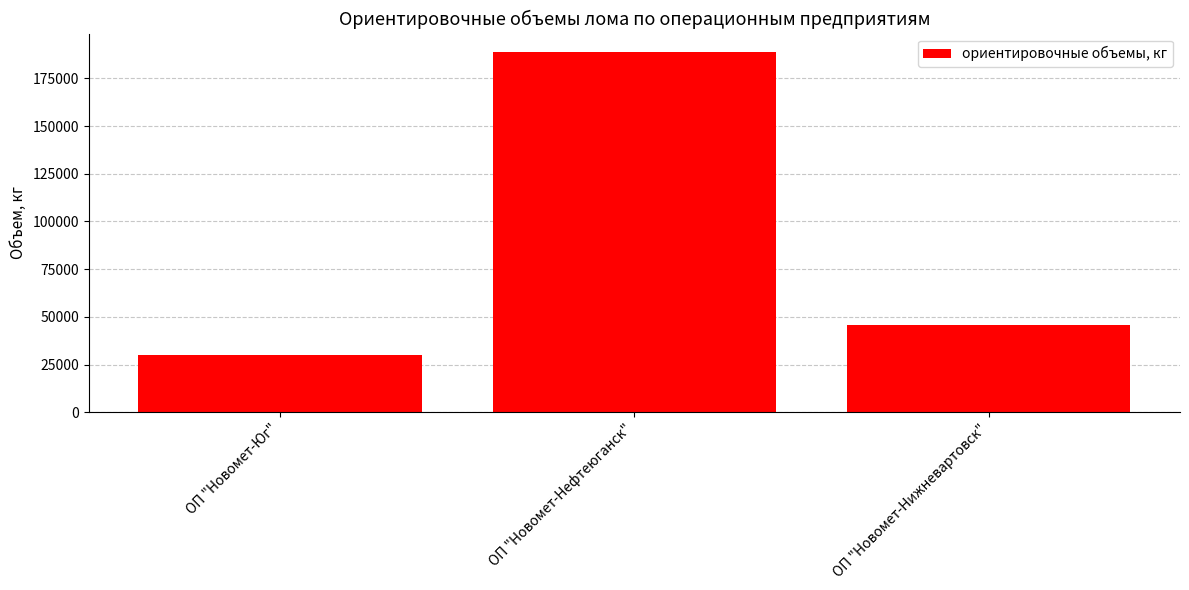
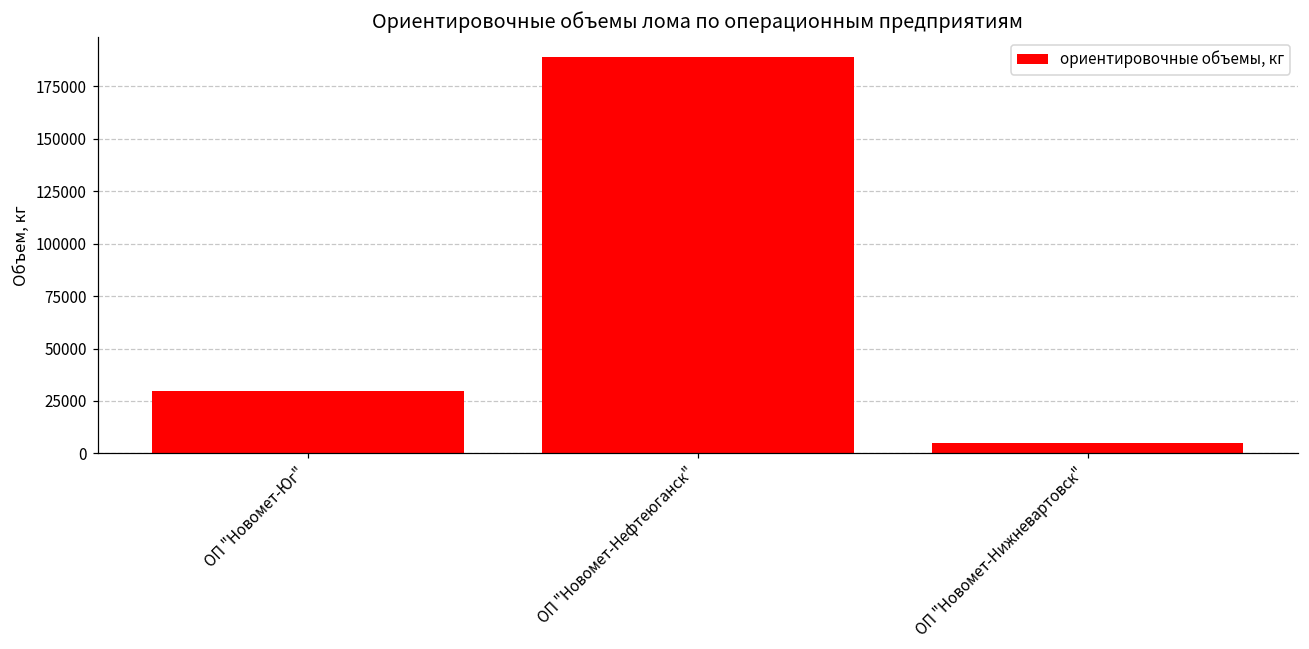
  {
    "ОП \"Новомет-Юг\"": 30000,
    "ОП \"Новомет-Нефтеюганск\"": 189000,
-   "ОП \"Новомет-Нижневартовск\"": 46000
+   "ОП \"Новомет-Нижневартовск\"": 5000
  }
